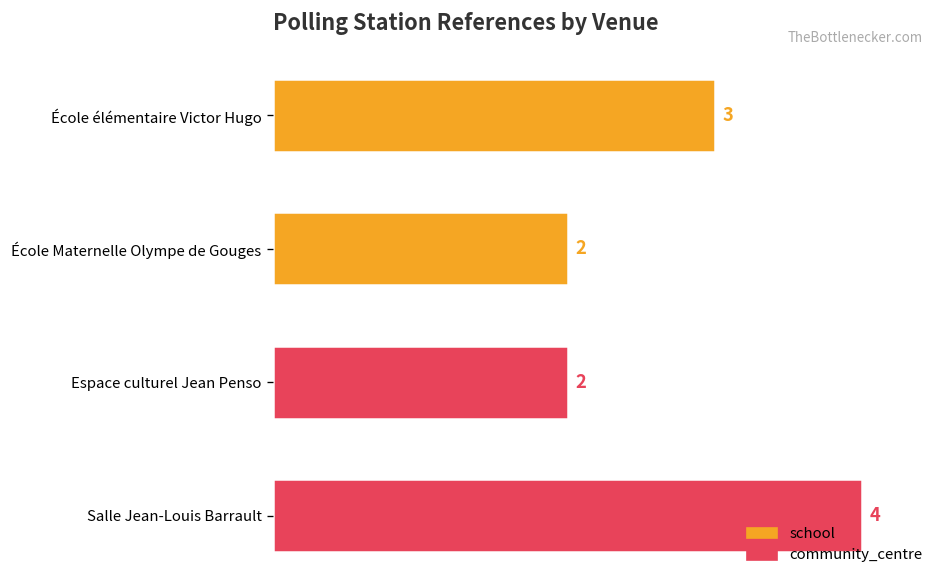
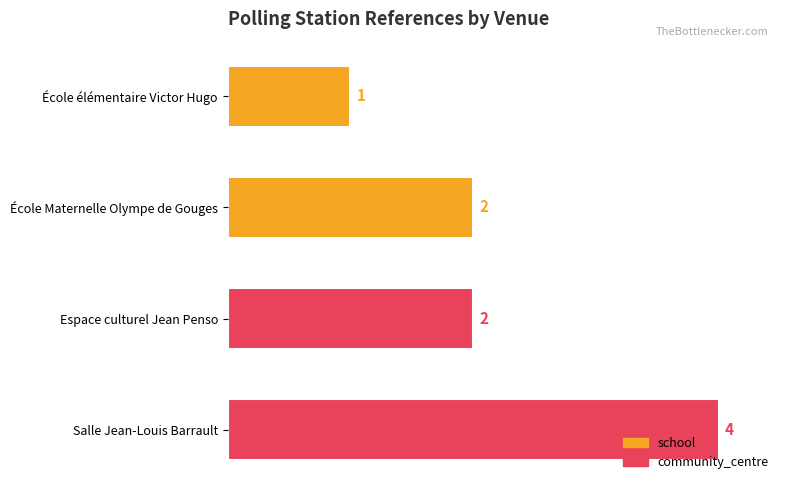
  {
-   "École élémentaire Victor Hugo": 3,
+   "École élémentaire Victor Hugo": 1,
    "École Maternelle Olympe de Gouges": 2,
    "Espace culturel Jean Penso": 2,
    "Salle Jean-Louis Barrault": 4
  }
